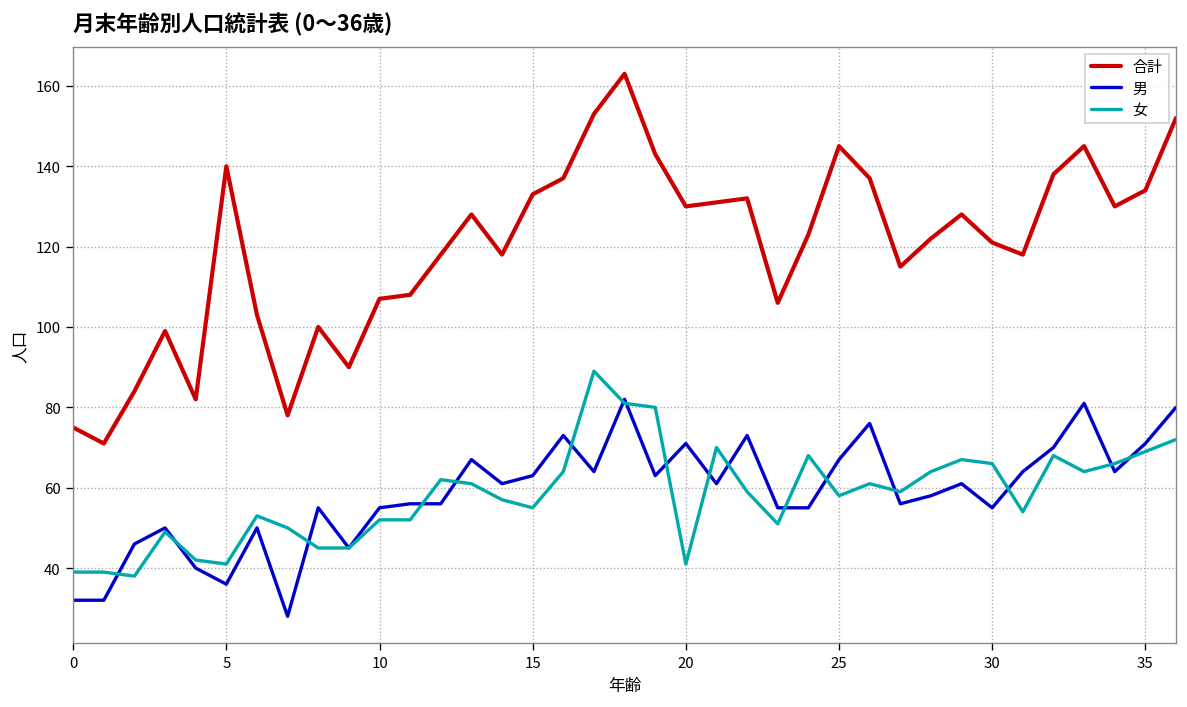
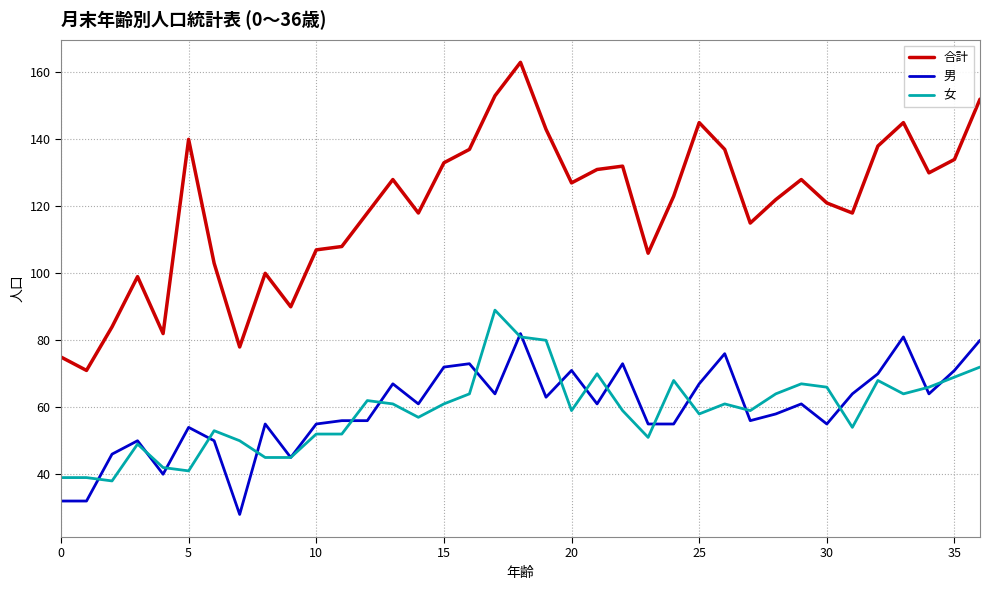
  {
    "合計": {
      "0": 75,
      "5": 140,
      "10": 107,
      "15": 133,
-     "20": 130,
+     "20": 127,
      "25": 145,
      "30": 121,
      "35": 134
    },
    "男": {
      "0": 32,
-     "5": 36,
+     "5": 54,
      "10": 55,
-     "15": 63,
+     "15": 72,
      "20": 71,
      "25": 67,
      "30": 55,
      "35": 71
    },
    "女": {
      "0": 39,
      "5": 41,
      "10": 52,
-     "15": 55,
-     "20": 41,
+     "15": 61,
+     "20": 59,
      "25": 58,
      "30": 66,
      "35": 69
    }
  }
